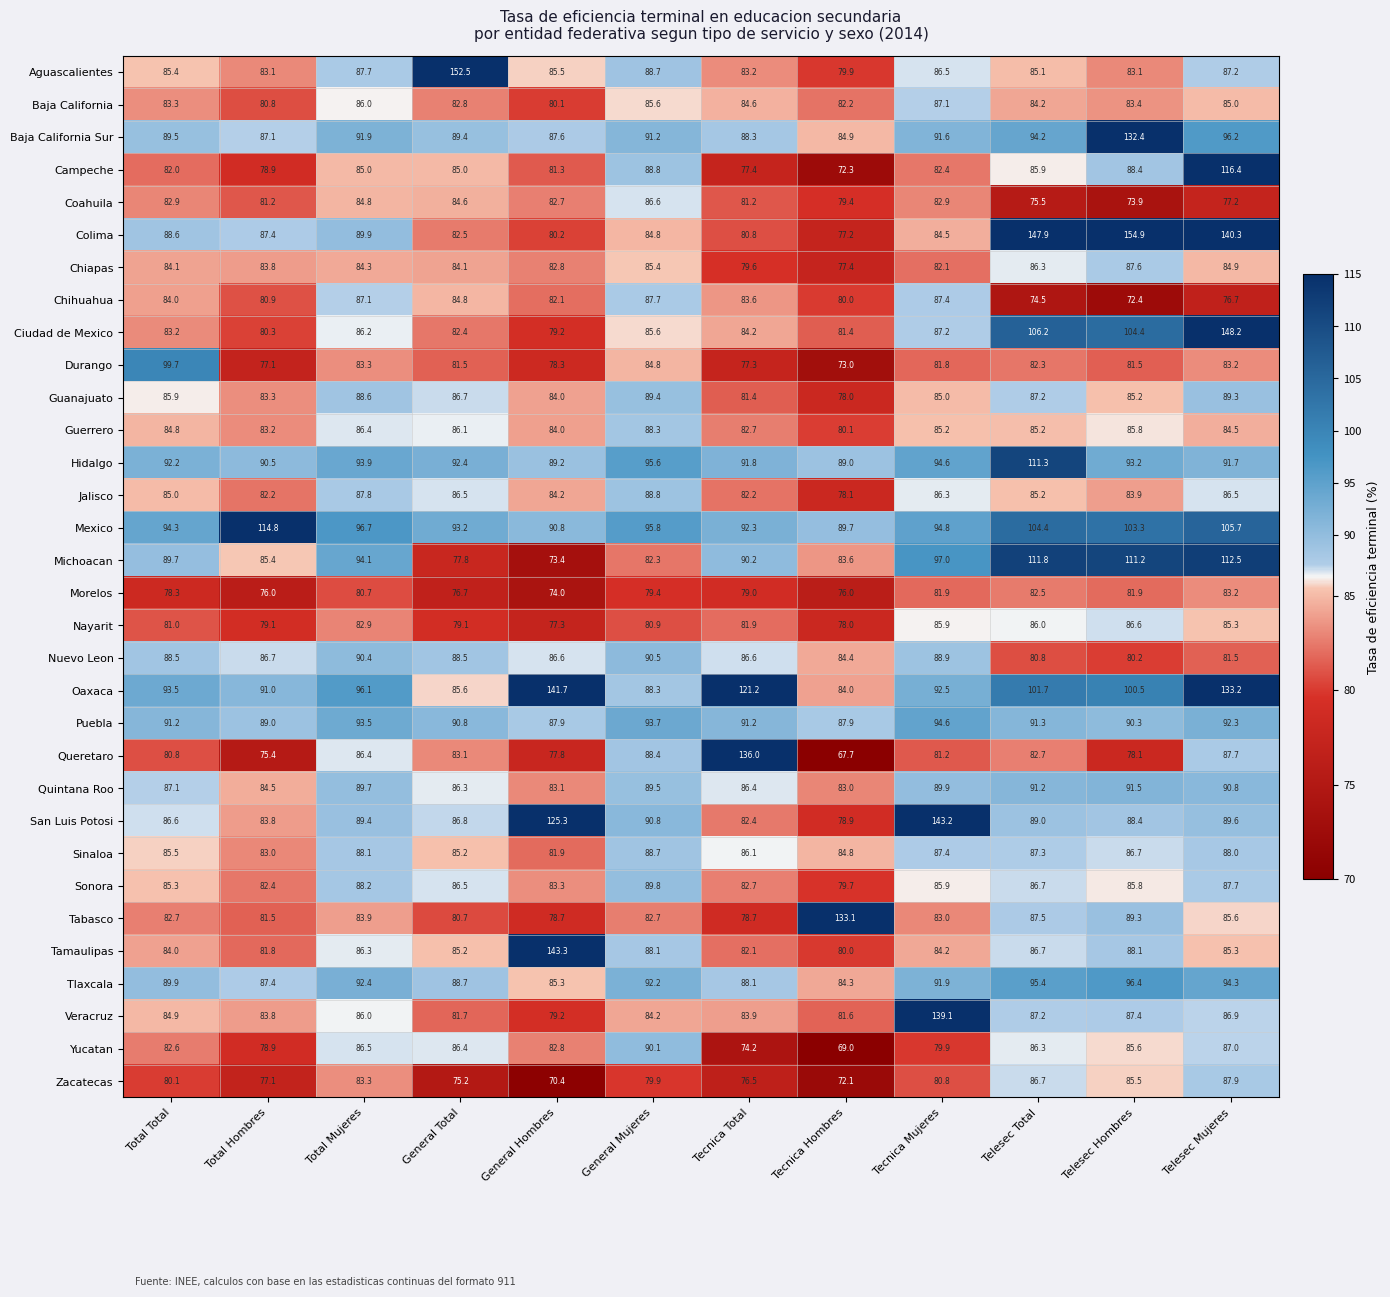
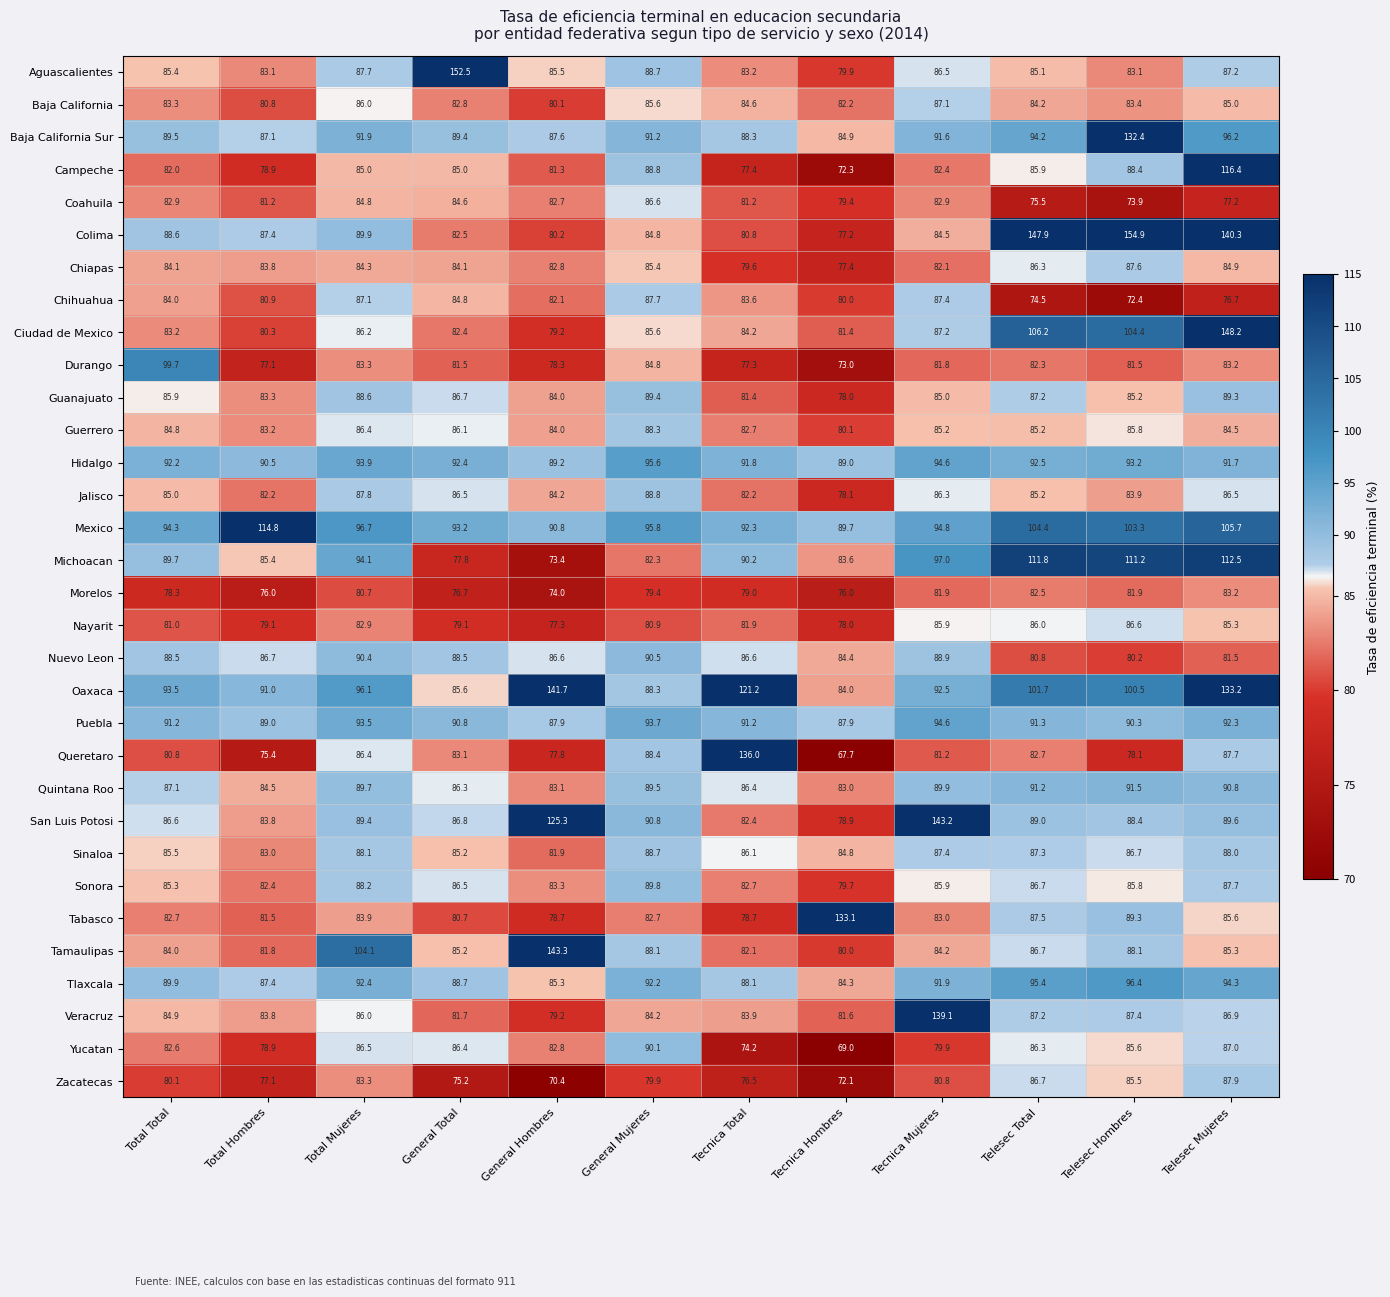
  {
    "Hidalgo": {
      "Total Total": 92.2,
      "Total Hombres": 90.5,
      "Total Mujeres": 93.9,
      "General Total": 92.4,
      "General Hombres": 89.2,
      "General Mujeres": 95.6,
      "Tecnica Total": 91.8,
      "Tecnica Hombres": 89.0,
      "Tecnica Mujeres": 94.6,
-     "Telesec Total": 111.3,
+     "Telesec Total": 92.5,
      "Telesec Hombres": 93.2,
      "Telesec Mujeres": 91.7
    },
    "Tamaulipas": {
      "Total Total": 84.0,
      "Total Hombres": 81.8,
-     "Total Mujeres": 86.3,
+     "Total Mujeres": 104.1,
      "General Total": 85.2,
      "General Hombres": 143.3,
      "General Mujeres": 88.1,
      "Tecnica Total": 82.1,
      "Tecnica Hombres": 80.0,
      "Tecnica Mujeres": 84.2,
      "Telesec Total": 86.7,
      "Telesec Hombres": 88.1,
      "Telesec Mujeres": 85.3
    }
  }
